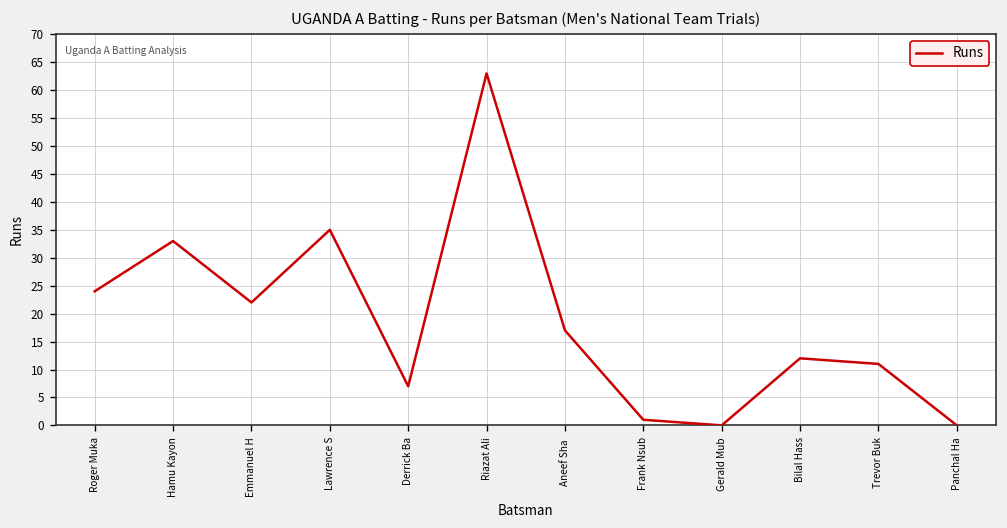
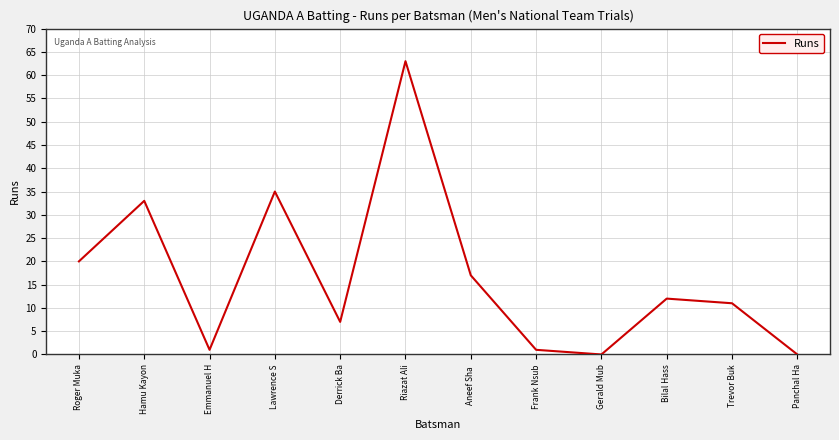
  {
-   "Roger Muka": 24,
+   "Roger Muka": 20,
    "Hamu Kayon": 33,
-   "Emmanuel H": 22,
+   "Emmanuel H": 1,
    "Lawrence S": 35,
    "Derrick Ba": 7,
    "Riazat Ali": 63,
    "Aneef Sha": 17,
    "Frank Nsub": 1,
    "Gerald Mub": 0,
    "Bilal Hass": 12,
    "Trevor Buk": 11,
    "Panchal Ha": 0
  }
